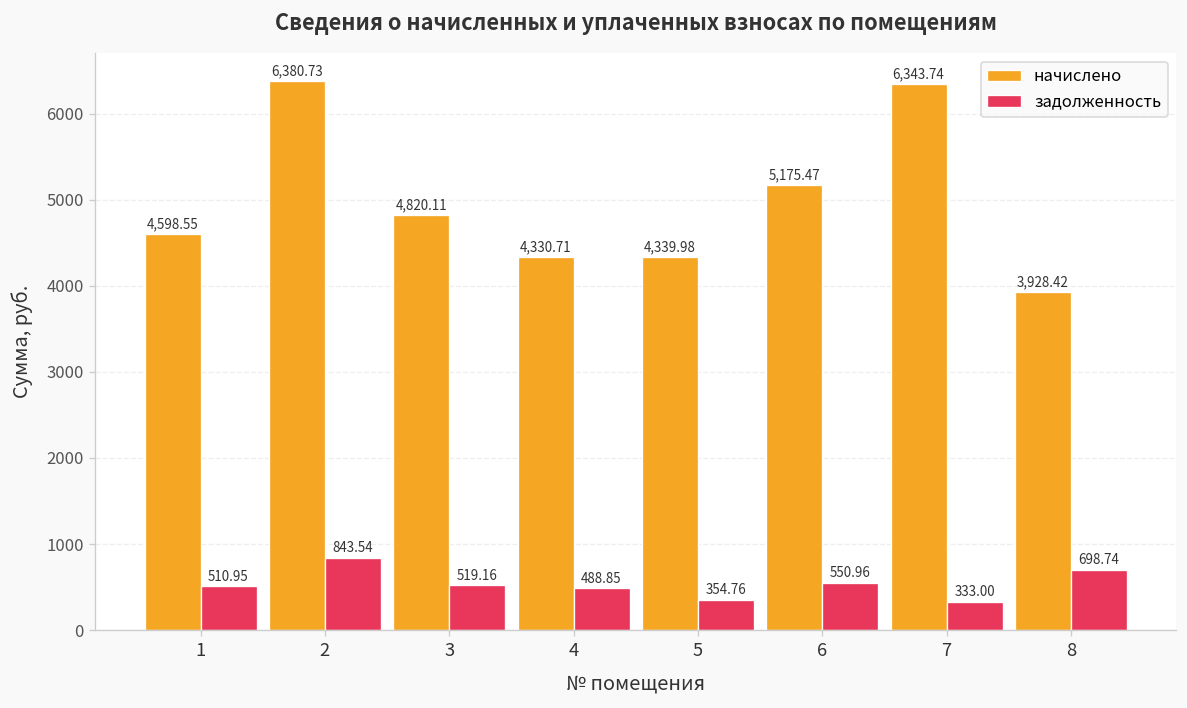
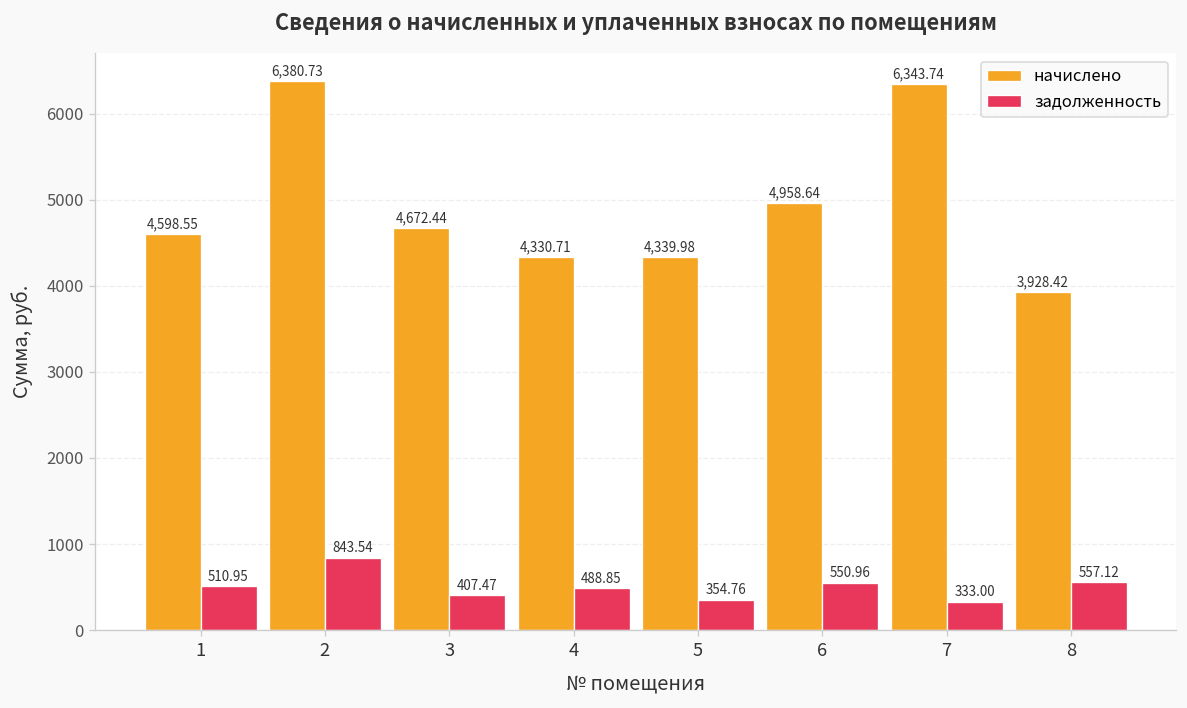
  {
    "начислено": {
      "1": "4,598.55",
      "2": "6,380.73",
-     "3": "4,820.11",
+     "3": "4,672.44",
      "4": "4,330.71",
      "5": "4,339.98",
-     "6": "5,175.47",
+     "6": "4,958.64",
      "7": "6,343.74",
      "8": "3,928.42"
    },
    "задолженность": {
      "1": "510.95",
      "2": "843.54",
-     "3": "519.16",
+     "3": "407.47",
      "4": "488.85",
      "5": "354.76",
      "6": "550.96",
      "7": "333.00",
-     "8": "698.74"
+     "8": "557.12"
    }
  }
